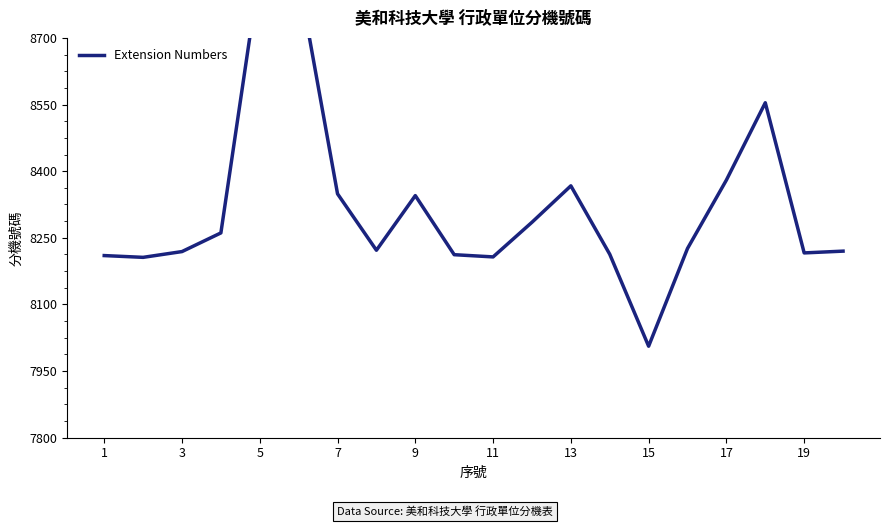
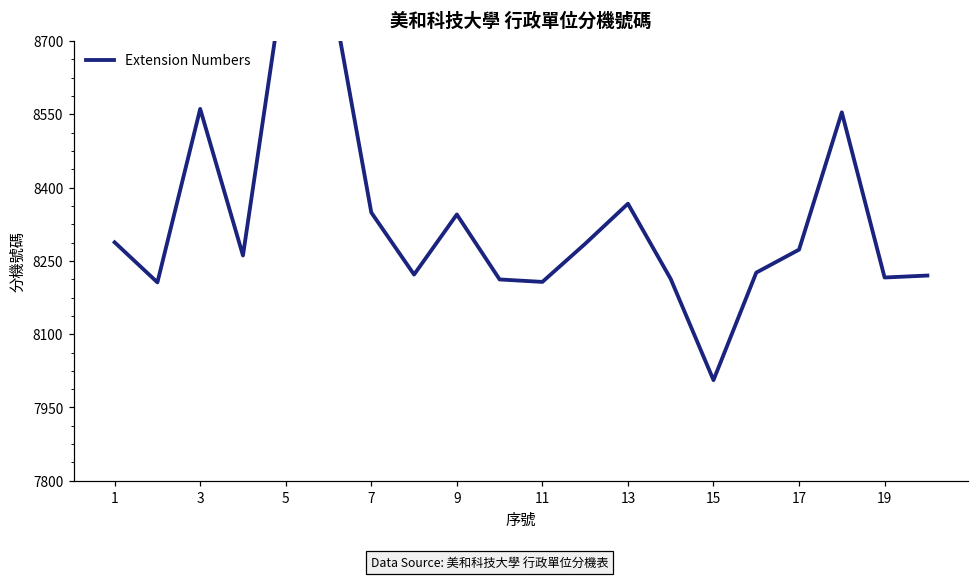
  {
-   "1": 8210,
-   "3": 8220,
+   "1": 8290,
+   "3": 8560,
    "7": 8350,
    "9": 8350,
    "11": 8210,
    "13": 8370,
    "15": 8010,
-   "17": 8380,
+   "17": 8270,
    "19": 8220
  }
